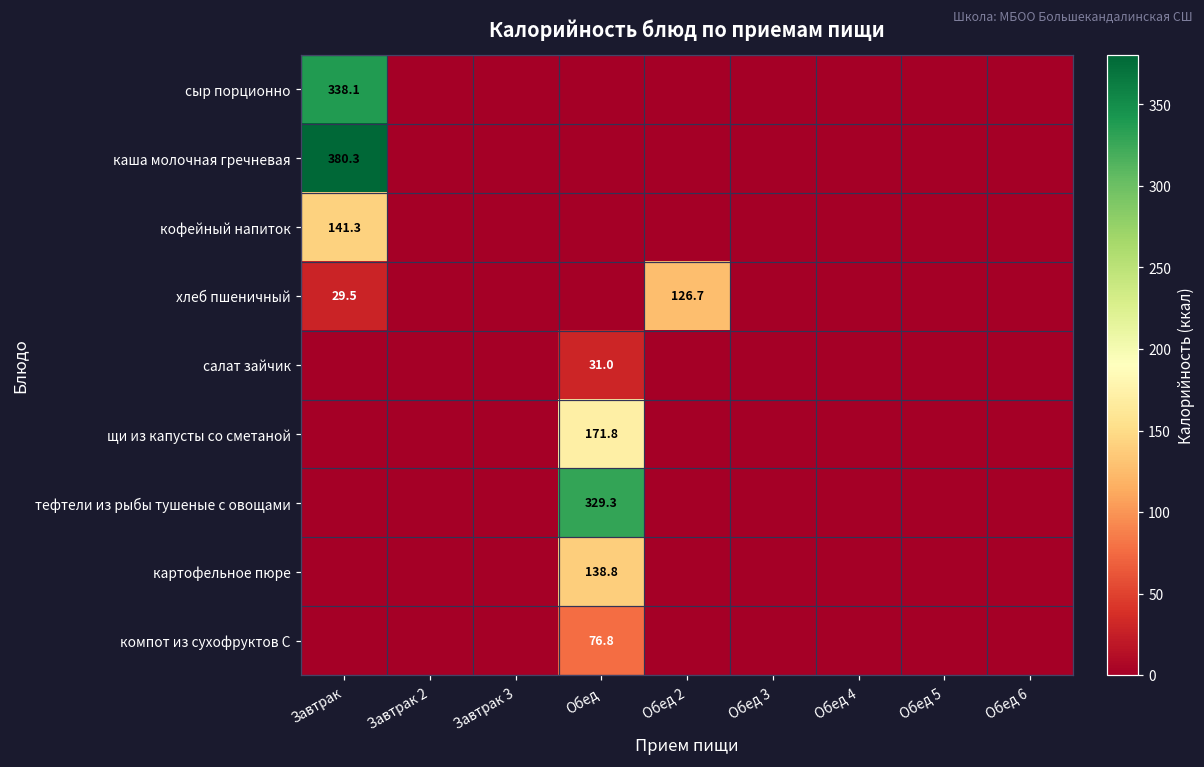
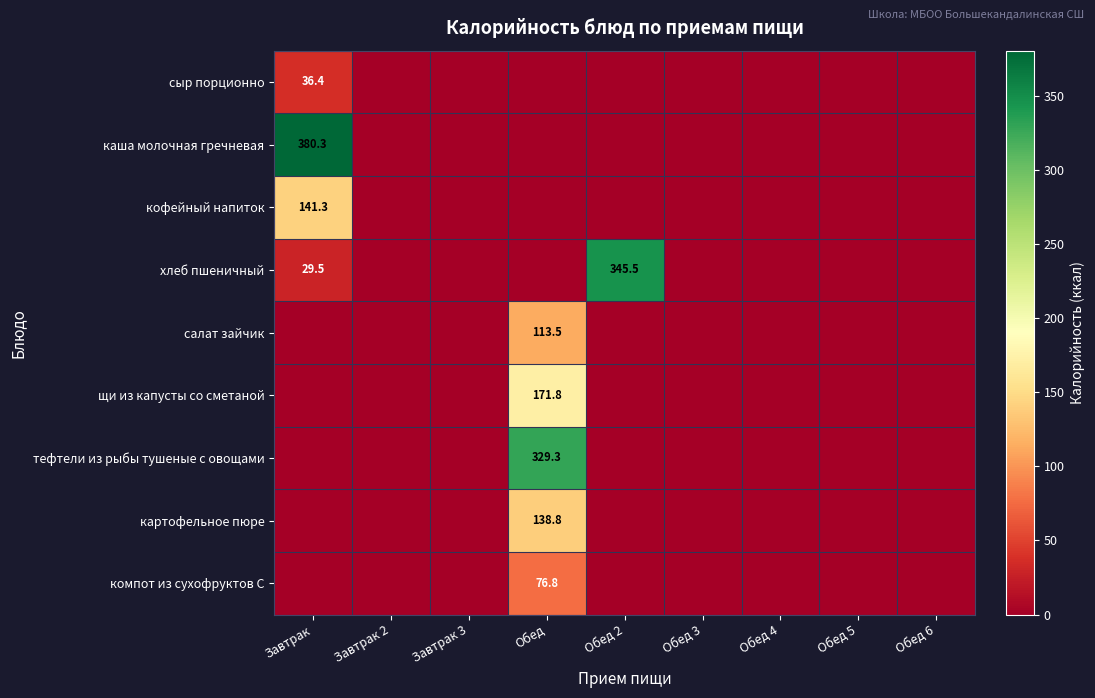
  {
    "сыр порционно": {
-     "Завтрак": 338.1
+     "Завтрак": 36.4
    },
    "каша молочная гречневая": {
      "Завтрак": 380.3
    },
    "кофейный напиток": {
      "Завтрак": 141.3
    },
    "хлеб пшеничный": {
      "Завтрак": 29.5,
-     "Обед 2": 126.7
+     "Обед 2": 345.5
    },
    "салат зайчик": {
-     "Обед": 31.0
+     "Обед": 113.5
    },
    "щи из капусты со сметаной": {
      "Обед": 171.8
    },
    "тефтели из рыбы тушеные с овощами": {
      "Обед": 329.3
    },
    "картофельное пюре": {
      "Обед": 138.8
    },
    "компот из сухофруктов С": {
      "Обед": 76.8
    }
  }
